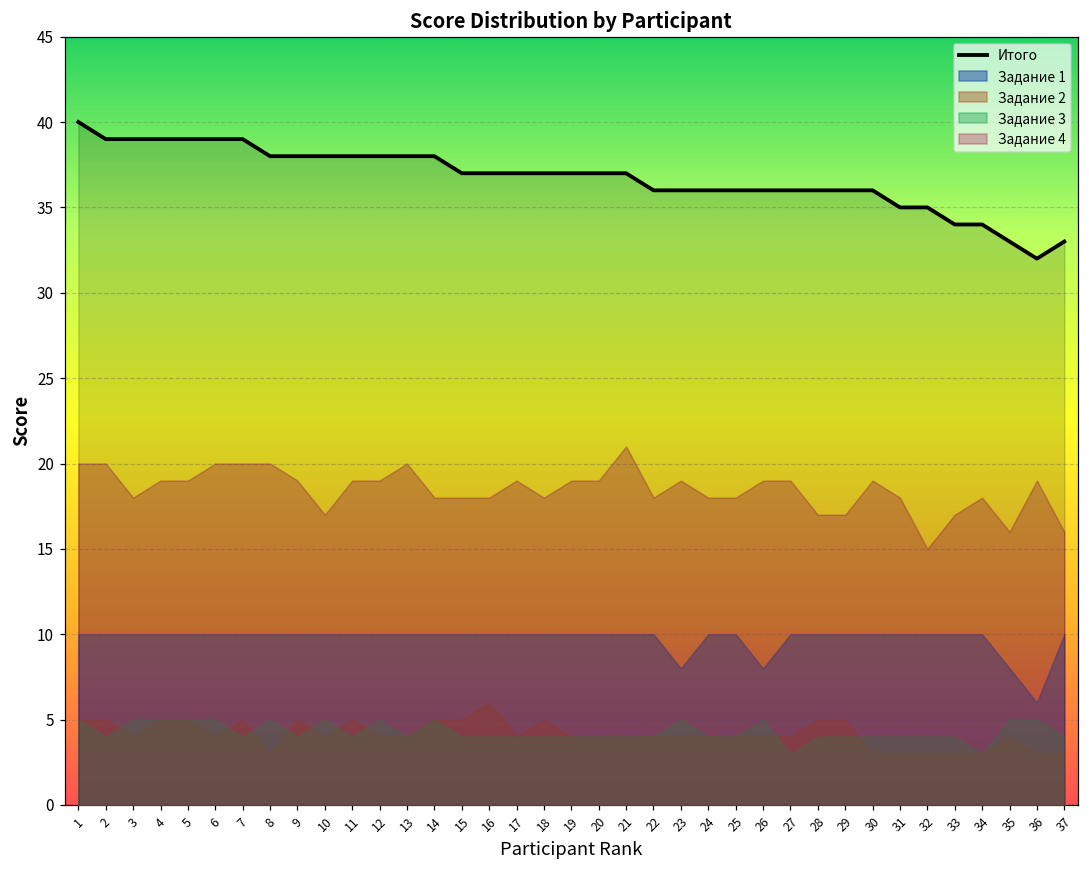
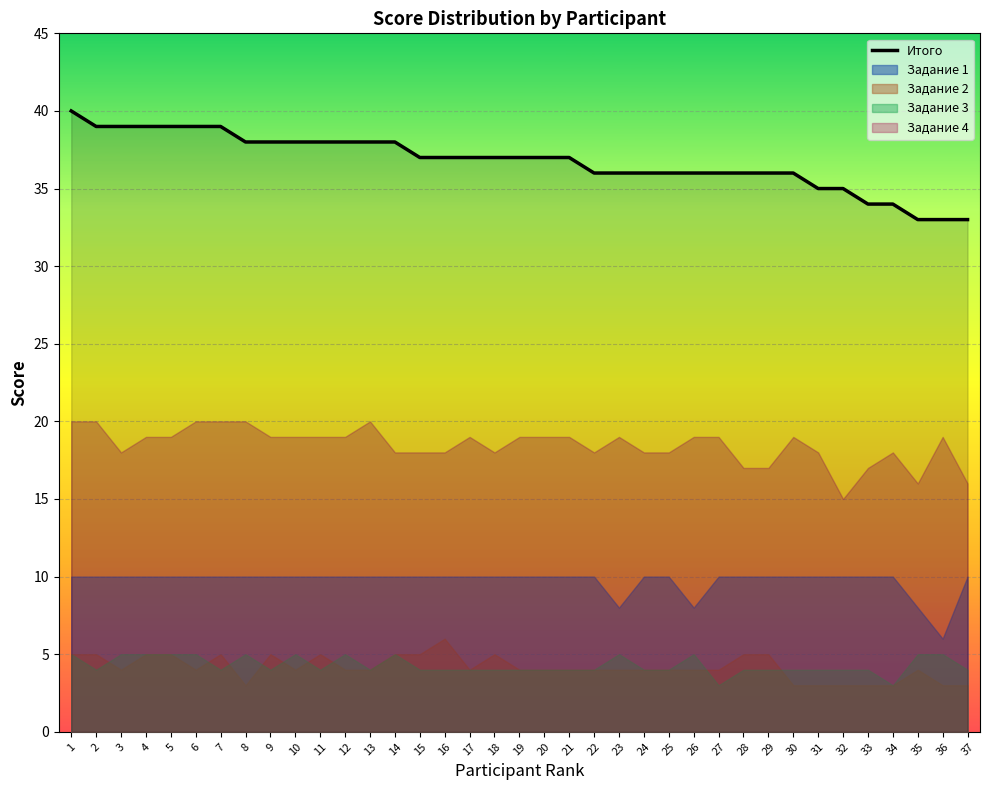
  {
    "Итого": {
      "1": 40,
      "2": 39,
      "3": 39,
      "4": 39,
      "5": 39,
      "6": 39,
      "7": 39,
      "8": 38,
      "9": 38,
      "10": 38,
      "11": 38,
      "12": 38,
      "13": 38,
      "14": 38,
      "15": 37,
      "16": 37,
      "17": 37,
      "18": 37,
      "19": 37,
      "20": 37,
      "21": 37,
      "22": 36,
      "23": 36,
      "24": 36,
      "25": 36,
      "26": 36,
      "27": 36,
      "28": 36,
      "29": 36,
      "30": 36,
      "31": 35,
      "32": 35,
      "33": 34,
      "34": 34,
      "35": 33,
-     "36": 32,
+     "36": 33,
      "37": 33
    },
    "Задание 1": {
      "1": 10,
      "2": 10,
      "3": 10,
      "4": 10,
      "5": 10,
      "6": 10,
      "7": 10,
      "8": 10,
      "9": 10,
      "10": 10,
      "11": 10,
      "12": 10,
      "13": 10,
      "14": 10,
      "15": 10,
      "16": 10,
      "17": 10,
      "18": 10,
      "19": 10,
      "20": 10,
      "21": 10,
      "22": 10,
      "23": 8,
      "24": 10,
      "25": 10,
      "26": 8,
      "27": 10,
      "28": 10,
      "29": 10,
      "30": 10,
      "31": 10,
      "32": 10,
      "33": 10,
      "34": 10,
      "35": 8,
      "36": 6,
      "37": 10
    },
    "Задание 2": {
      "2": 5,
      "3": 4,
      "6": 4,
      "7": 5,
      "8": 3,
      "9": 5,
      "10": 4,
      "11": 5,
      "12": 4,
      "15": 5,
      "16": 6,
      "18": 5,
      "23": 4,
      "26": 4,
      "27": 4,
      "28": 5,
      "29": 5,
      "30": 3,
      "31": 3,
      "32": 3,
      "33": 3,
      "35": 4,
      "36": 3,
      "37": 3
    },
    "Задание 3": {
      "2": 4,
      "3": 5,
      "6": 5,
      "7": 4,
      "8": 5,
      "9": 4,
      "10": 5,
      "11": 4,
      "12": 5,
      "15": 4,
      "16": 4,
      "18": 4,
      "23": 5,
      "26": 5,
      "27": 3,
      "28": 4,
      "29": 4,
      "30": 4,
      "31": 4,
      "32": 4,
      "33": 4,
      "35": 5,
      "36": 5,
      "37": 4
    },
    "Задание 4": {
      "1": 20,
      "2": 20,
      "3": 18,
      "4": 19,
      "5": 19,
      "6": 20,
      "7": 20,
      "8": 20,
      "9": 19,
-     "10": 17,
+     "10": 19,
      "11": 19,
      "12": 19,
      "13": 20,
      "14": 18,
      "15": 18,
      "16": 18,
      "17": 19,
      "18": 18,
      "19": 19,
      "20": 19,
-     "21": 21,
+     "21": 19,
      "22": 18,
      "23": 19,
      "24": 18,
      "25": 18,
      "26": 19,
      "27": 19,
      "28": 17,
      "29": 17,
      "30": 19,
      "31": 18,
      "32": 15,
      "33": 17,
      "34": 18,
      "35": 16,
      "36": 19,
      "37": 16
    }
  }
